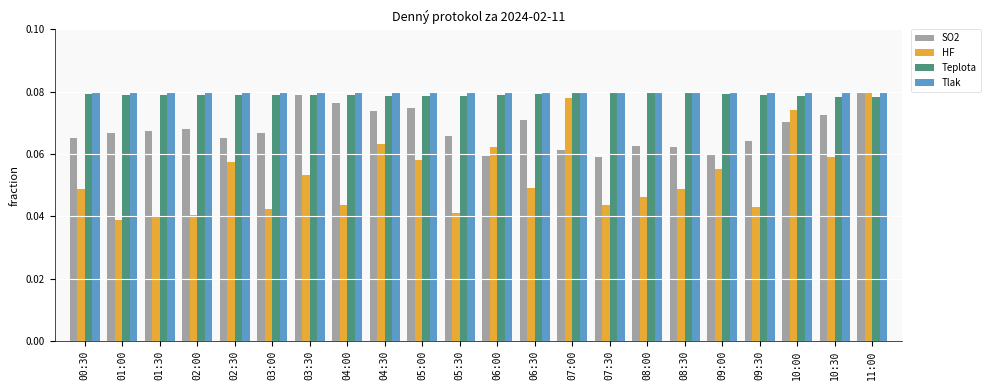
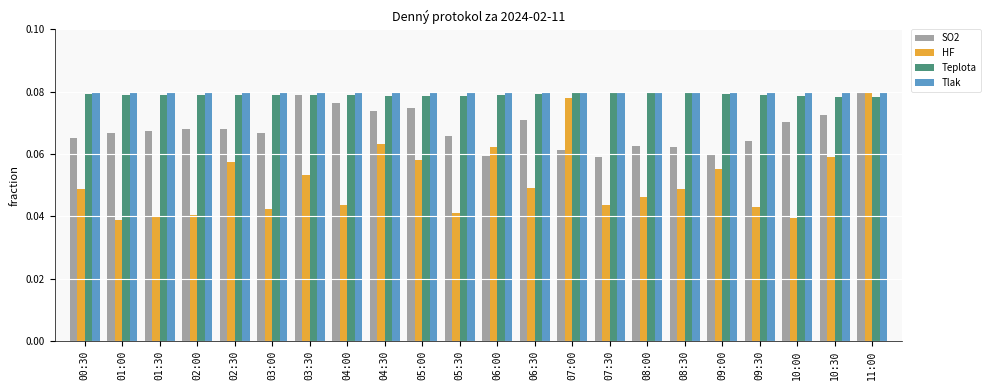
  {
    "SO2": {
      "00:30": 0.065,
      "01:00": 0.067,
      "01:30": 0.067,
      "02:00": 0.068,
-     "02:30": 0.065,
+     "02:30": 0.068,
      "03:00": 0.067,
      "03:30": 0.079,
      "04:00": 0.076,
      "04:30": 0.074,
      "05:00": 0.075,
      "05:30": 0.066,
      "06:00": 0.059,
      "06:30": 0.071,
      "07:00": 0.061,
      "07:30": 0.059,
      "08:00": 0.063,
      "08:30": 0.062,
      "09:00": 0.060,
      "09:30": 0.064,
      "10:00": 0.070,
      "10:30": 0.073,
      "11:00": 0.080
    },
    "HF": {
      "00:30": 0.049,
      "01:00": 0.039,
      "01:30": 0.040,
      "02:00": 0.040,
      "02:30": 0.057,
      "03:00": 0.042,
      "03:30": 0.053,
      "04:00": 0.043,
      "04:30": 0.063,
      "05:00": 0.058,
      "05:30": 0.041,
      "06:00": 0.062,
      "06:30": 0.049,
      "07:00": 0.078,
      "07:30": 0.044,
      "08:00": 0.046,
      "08:30": 0.049,
      "09:00": 0.055,
      "09:30": 0.043,
-     "10:00": 0.074,
+     "10:00": 0.039,
      "10:30": 0.059,
      "11:00": 0.080
    },
    "Teplota": {
      "00:30": 0.079,
      "01:00": 0.079,
      "01:30": 0.079,
      "02:00": 0.079,
      "02:30": 0.079,
      "03:00": 0.079,
      "03:30": 0.079,
      "04:00": 0.079,
      "04:30": 0.079,
      "05:00": 0.079,
      "05:30": 0.079,
      "06:00": 0.079,
      "06:30": 0.079,
      "07:00": 0.080,
      "07:30": 0.080,
      "08:00": 0.080,
      "08:30": 0.080,
      "09:00": 0.079,
      "09:30": 0.079,
      "10:00": 0.079,
      "10:30": 0.078,
      "11:00": 0.078
    },
    "Tlak": {
      "00:30": 0.080,
      "01:00": 0.080,
      "01:30": 0.080,
      "02:00": 0.080,
      "02:30": 0.080,
      "03:00": 0.080,
      "03:30": 0.080,
      "04:00": 0.080,
      "04:30": 0.080,
      "05:00": 0.080,
      "05:30": 0.080,
      "06:00": 0.080,
      "06:30": 0.080,
      "07:00": 0.080,
      "07:30": 0.080,
      "08:00": 0.080,
      "08:30": 0.080,
      "09:00": 0.080,
      "09:30": 0.080,
      "10:00": 0.080,
      "10:30": 0.080,
      "11:00": 0.080
    }
  }
